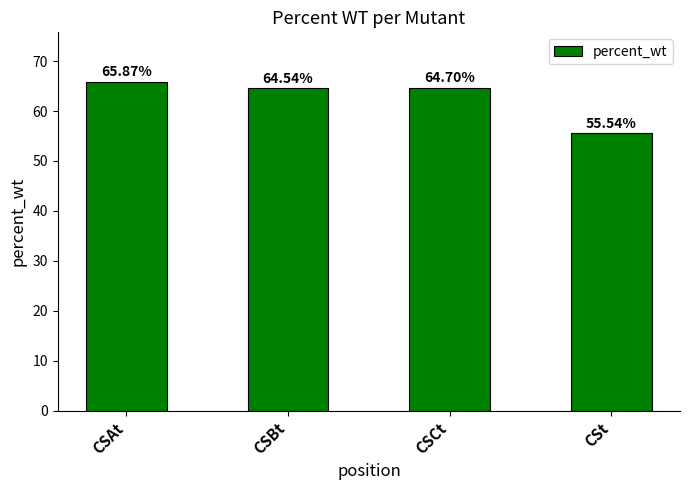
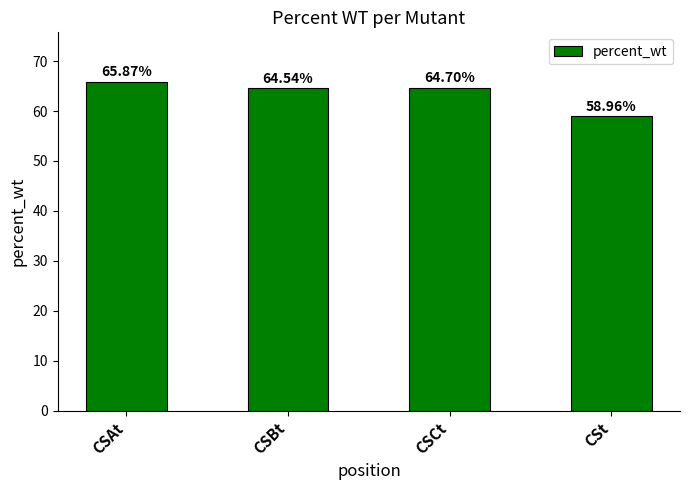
  {
    "CSAt": "65.87%",
    "CSBt": "64.54%",
    "CSCt": "64.70%",
-   "CSt": "55.54%"
+   "CSt": "58.96%"
  }
